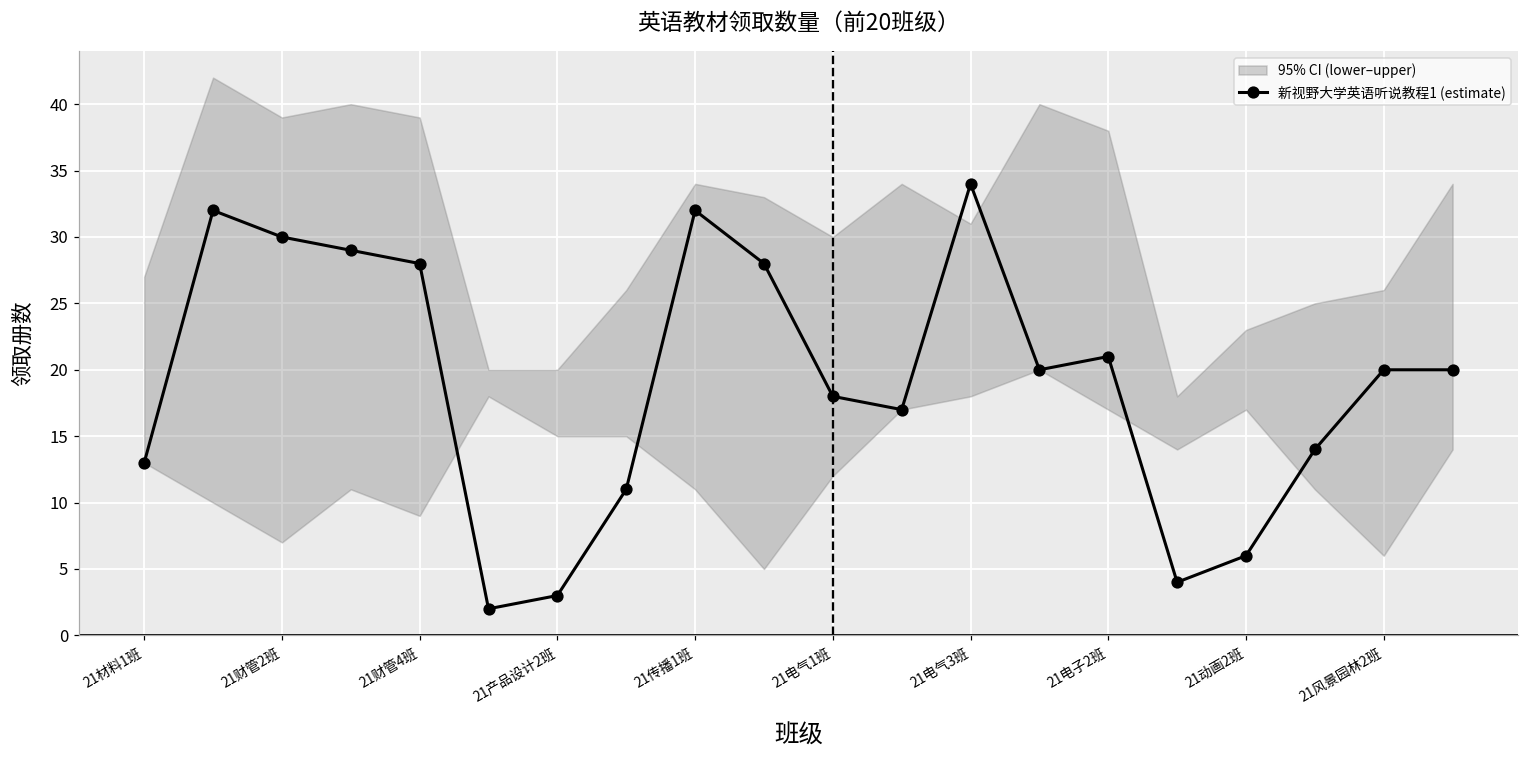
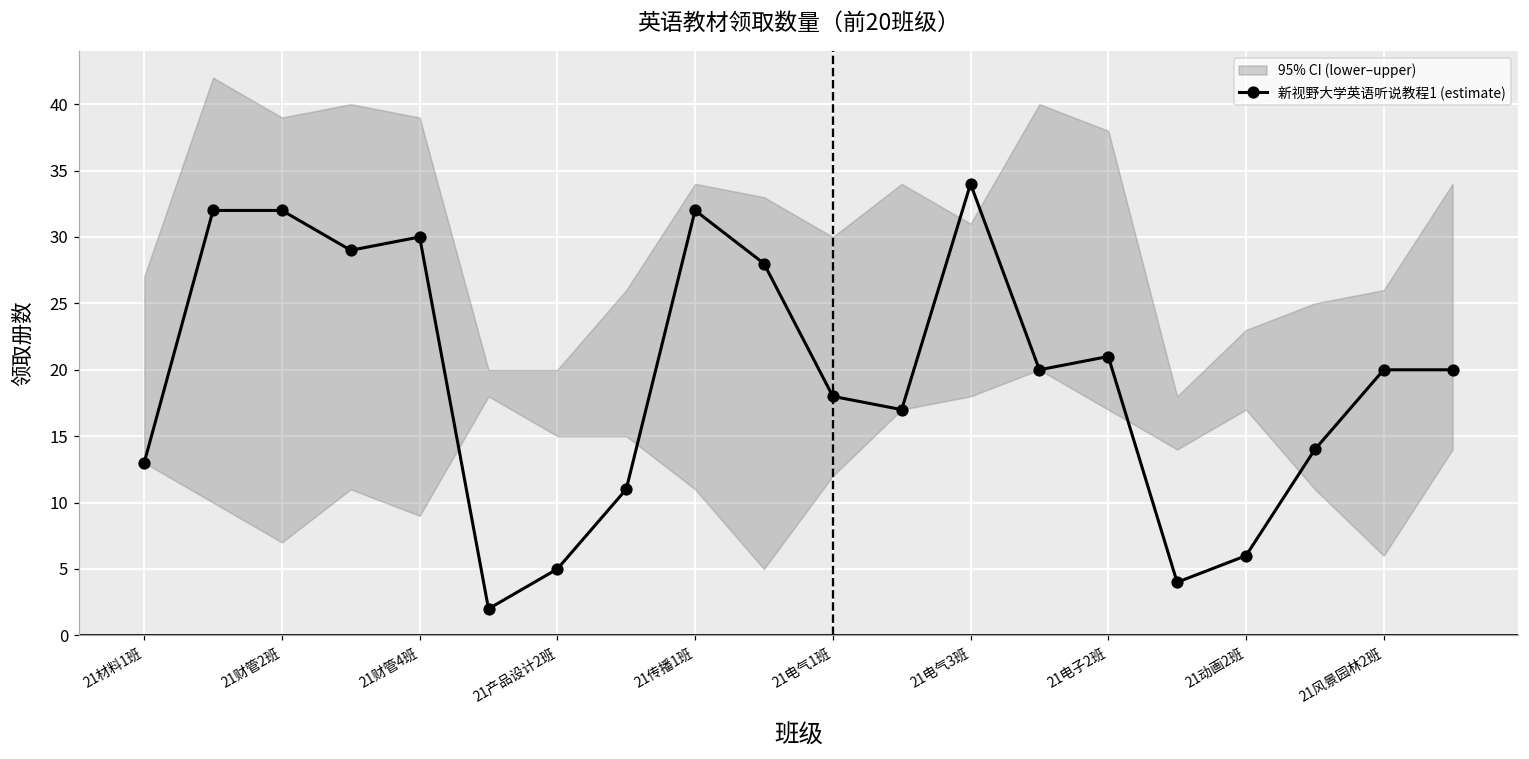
  {
    "新视野大学英语听说教程1 (estimate)": {
      "21材料1班": 13,
-     "21财管2班": 30,
-     "21财管4班": 28,
-     "21产品设计2班": 3,
+     "21财管2班": 32,
+     "21财管4班": 30,
+     "21产品设计2班": 5,
      "21传播1班": 32,
      "21电气1班": 18,
      "21电气3班": 34,
      "21电子2班": 21,
      "21动画2班": 6,
      "21风景园林2班": 20
    }
  }
